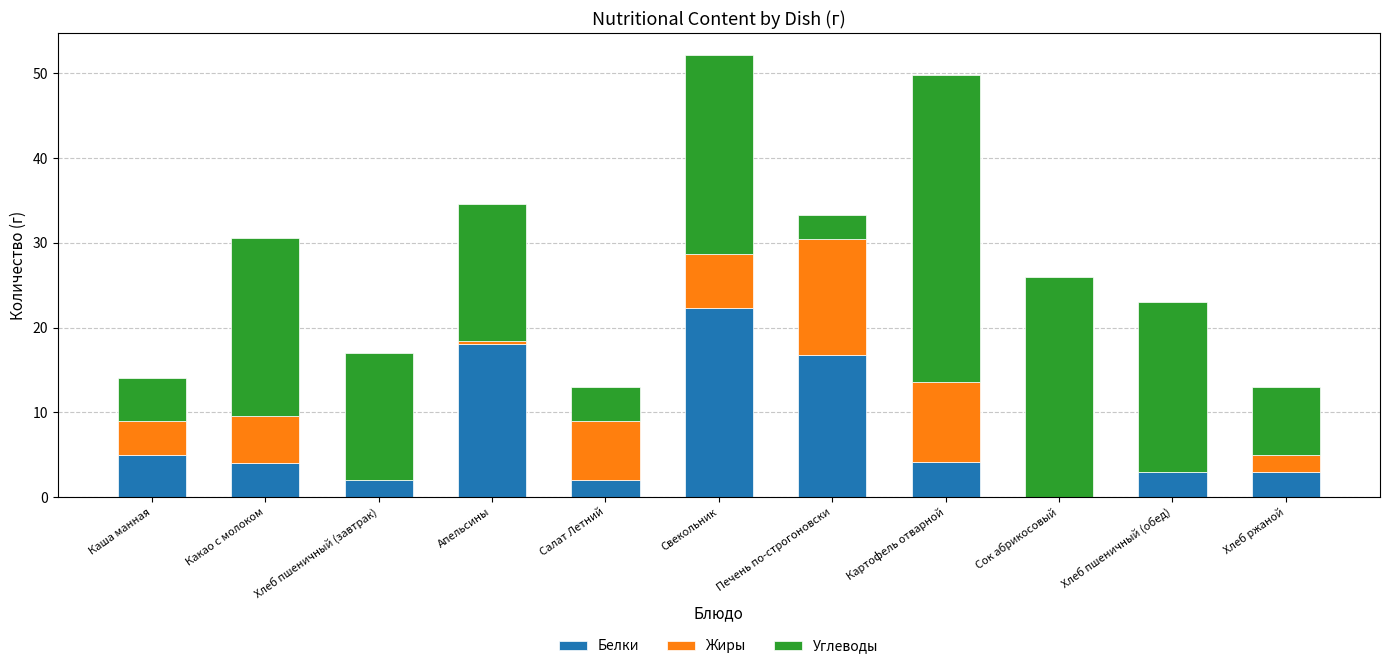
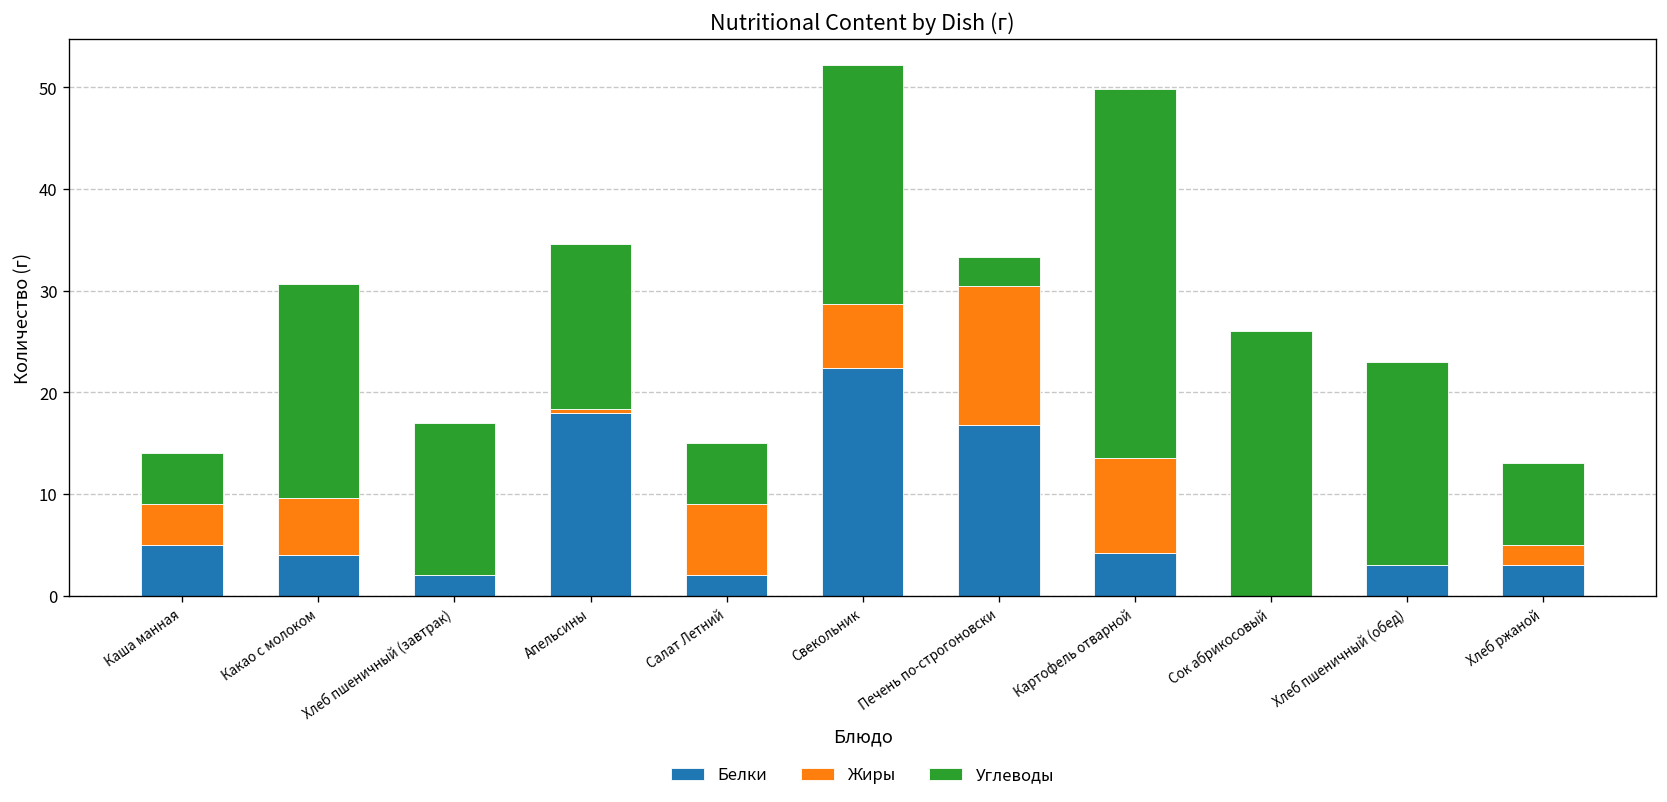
  {
    "Белки": {
      "Каша манная": 5,
      "Какао с молоком": 4,
      "Хлеб пшеничный (завтрак)": 2,
      "Апельсины": 18,
      "Салат Летний": 2,
      "Свекольник": 22,
      "Печень по-строгоновски": 17,
      "Картофель отварной": 4,
      "Сок абрикосовый": 0,
      "Хлеб пшеничный (обед)": 3,
      "Хлеб ржаной": 3
    },
    "Жиры": {
      "Каша манная": 4,
      "Какао с молоком": 6,
      "Хлеб пшеничный (завтрак)": 0,
      "Апельсины": 0,
      "Салат Летний": 7,
      "Свекольник": 6,
      "Печень по-строгоновски": 14,
      "Картофель отварной": 9,
      "Сок абрикосовый": 0,
      "Хлеб пшеничный (обед)": 0,
      "Хлеб ржаной": 2
    },
    "Углеводы": {
      "Каша манная": 5,
      "Какао с молоком": 21,
      "Хлеб пшеничный (завтрак)": 15,
      "Апельсины": 16,
-     "Салат Летний": 4,
+     "Салат Летний": 6,
      "Свекольник": 23,
      "Печень по-строгоновски": 3,
      "Картофель отварной": 36,
      "Сок абрикосовый": 26,
      "Хлеб пшеничный (обед)": 20,
      "Хлеб ржаной": 8
    }
  }
